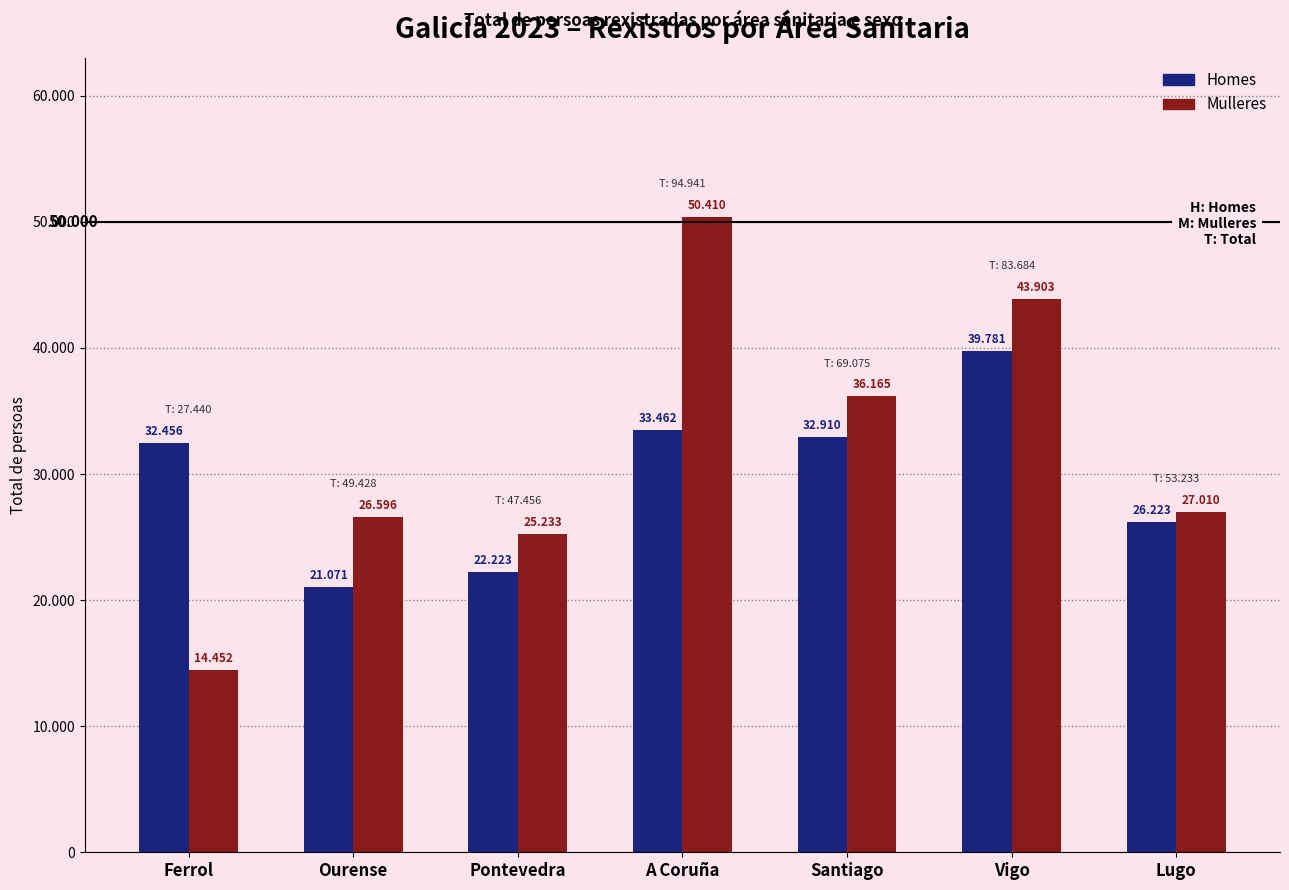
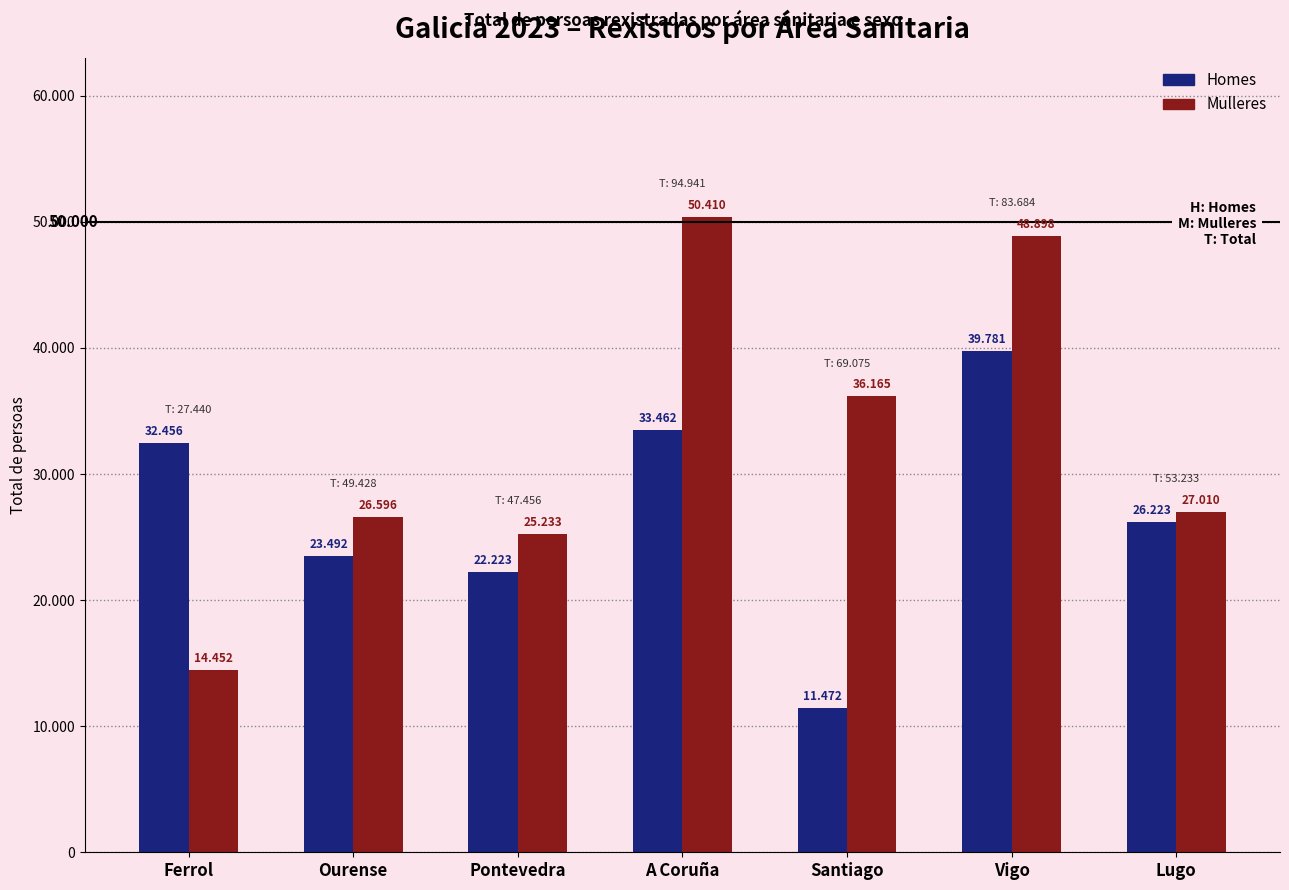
  {
    "Homes": {
-     "Ourense": 21.071,
-     "Santiago": 32.910
+     "Ourense": 23.492,
+     "Santiago": 11.472
    },
    "Mulleres": {
-     "Vigo": 43.903
+     "Vigo": 48.898
    }
  }
